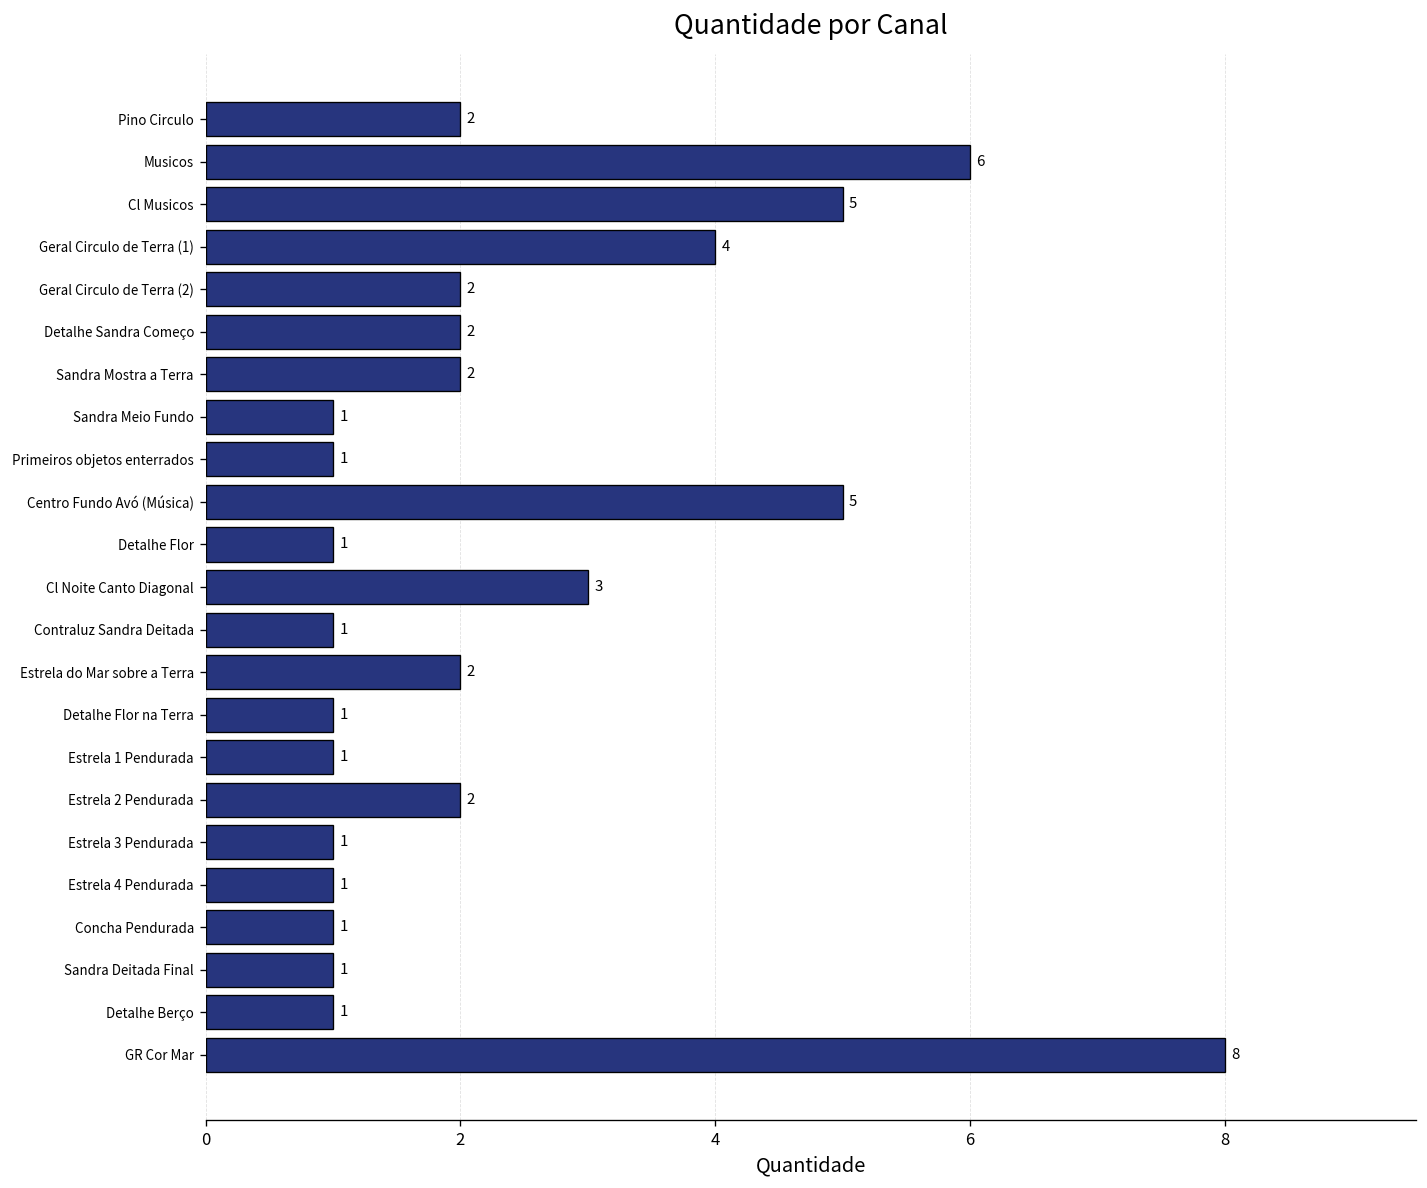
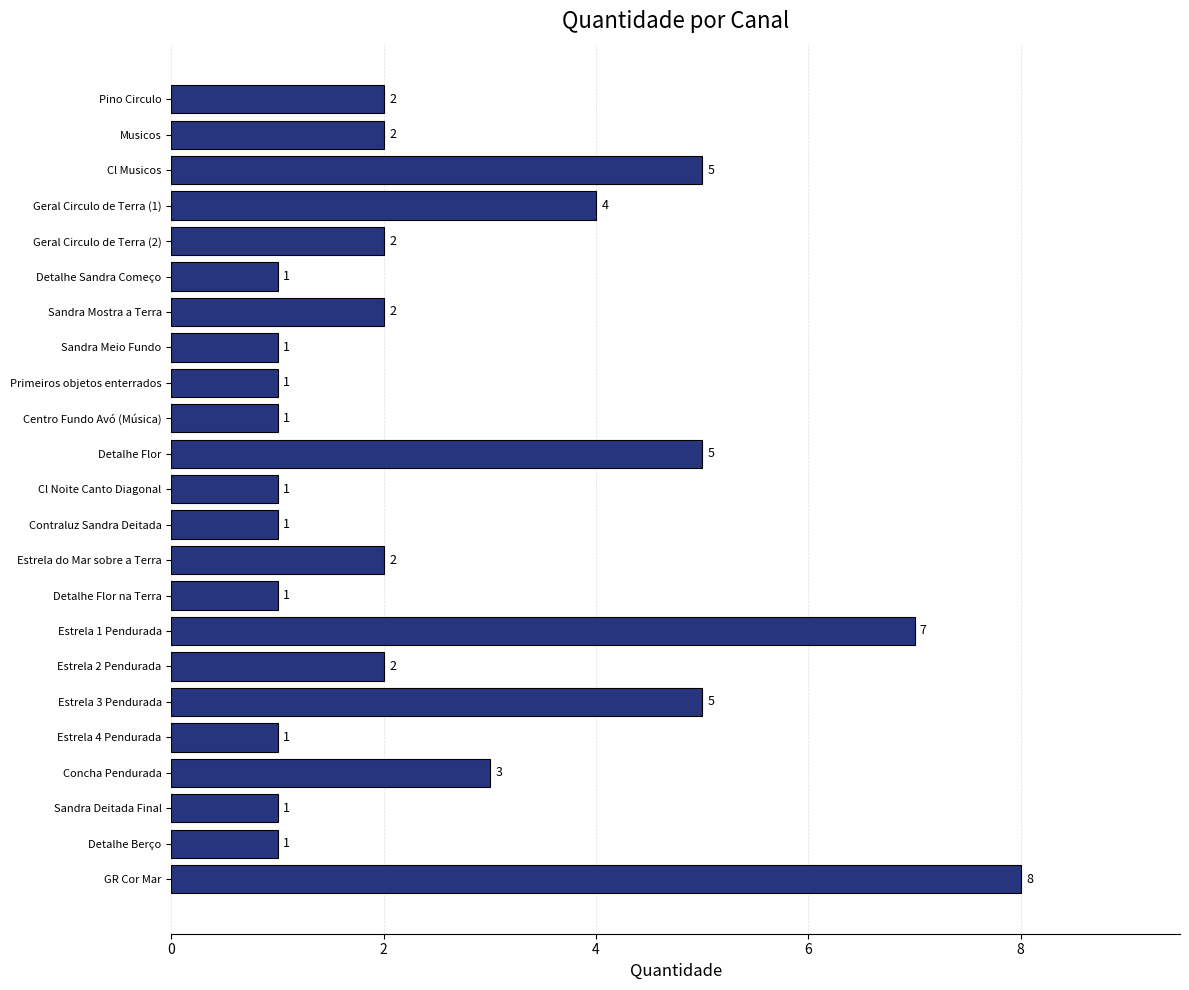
  {
    "Pino Circulo": 2,
-   "Musicos": 6,
+   "Musicos": 2,
    "Cl Musicos": 5,
    "Geral Circulo de Terra (1)": 4,
    "Geral Circulo de Terra (2)": 2,
-   "Detalhe Sandra Começo": 2,
+   "Detalhe Sandra Começo": 1,
    "Sandra Mostra a Terra": 2,
    "Sandra Meio Fundo": 1,
    "Primeiros objetos enterrados": 1,
-   "Centro Fundo Avó (Música)": 5,
-   "Detalhe Flor": 1,
-   "Cl Noite Canto Diagonal": 3,
+   "Centro Fundo Avó (Música)": 1,
+   "Detalhe Flor": 5,
+   "Cl Noite Canto Diagonal": 1,
    "Contraluz Sandra Deitada": 1,
    "Estrela do Mar sobre a Terra": 2,
    "Detalhe Flor na Terra": 1,
-   "Estrela 1 Pendurada": 1,
+   "Estrela 1 Pendurada": 7,
    "Estrela 2 Pendurada": 2,
-   "Estrela 3 Pendurada": 1,
+   "Estrela 3 Pendurada": 5,
    "Estrela 4 Pendurada": 1,
-   "Concha Pendurada": 1,
+   "Concha Pendurada": 3,
    "Sandra Deitada Final": 1,
    "Detalhe Berço": 1,
    "GR Cor Mar": 8
  }
